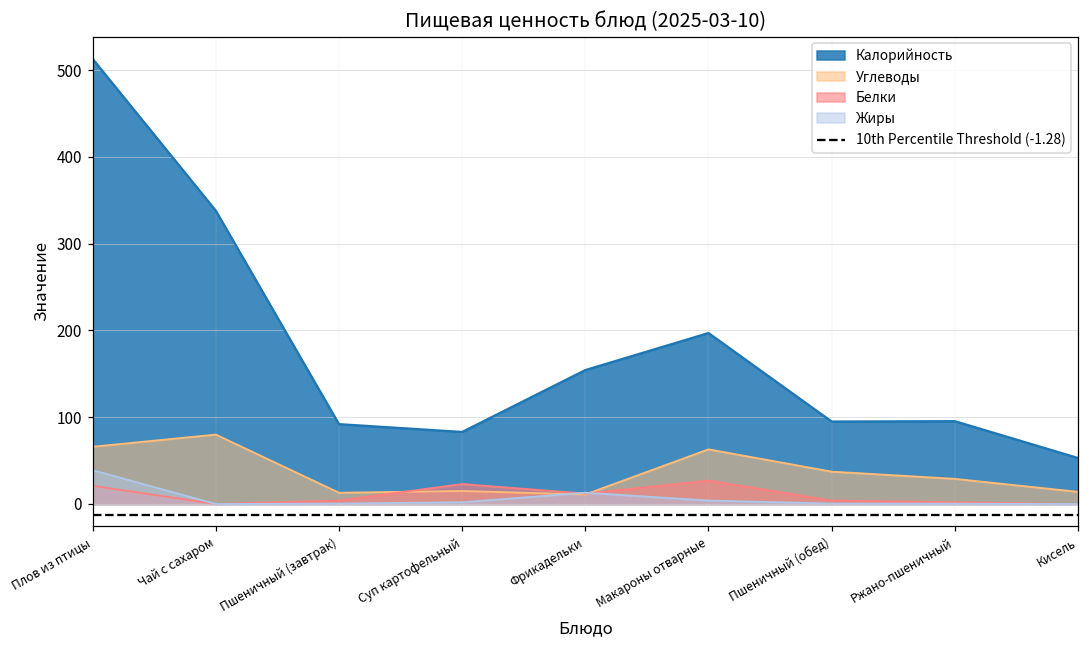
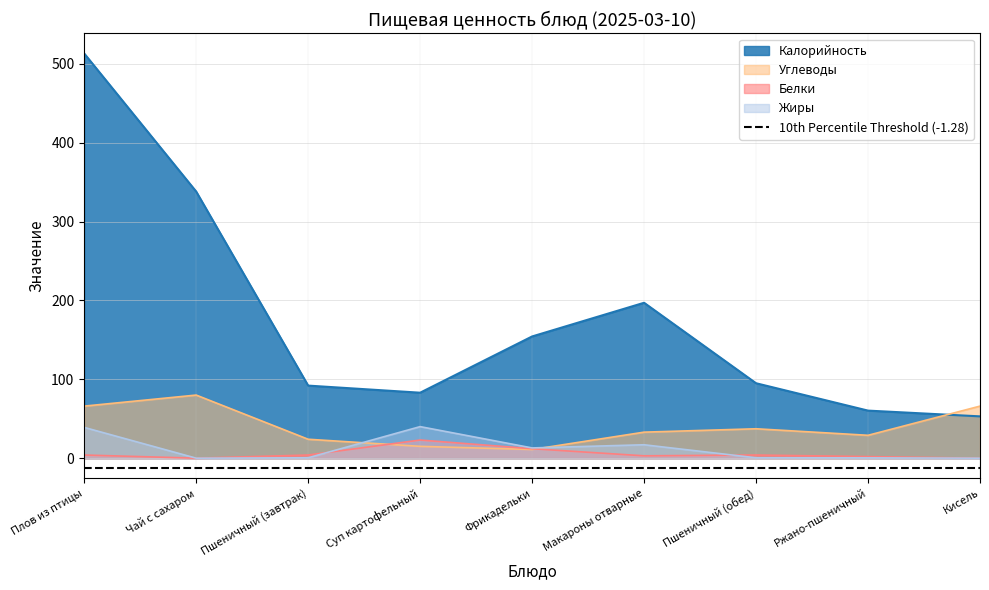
  {
    "Калорийность": {
      "Плов из птицы": 510,
      "Чай с сахаром": 340,
      "Пшеничный (завтрак)": 90,
      "Суп картофельный": 80,
      "Фрикадельки": 150,
      "Макароны отварные": 200,
      "Пшеничный (обед)": 100,
-     "Ржано-пшеничный": 100,
+     "Ржано-пшеничный": 60,
      "Кисель": 50
    },
    "Углеводы": {
      "Плов из птицы": 70,
      "Чай с сахаром": 80,
-     "Пшеничный (завтрак)": 10,
+     "Пшеничный (завтрак)": 20,
      "Суп картофельный": 20,
-     "Макароны отварные": 60,
+     "Макароны отварные": 30,
      "Пшеничный (обед)": 40,
      "Ржано-пшеничный": 30,
-     "Кисель": 10
+     "Кисель": 70
    },
    "Белки": {
-     "Плов из птицы": 20,
+     "Плов из птицы": 0,
      "Пшеничный (завтрак)": 0,
      "Суп картофельный": 20,
-     "Макароны отварные": 30,
+     "Макароны отварные": 0,
      "Пшеничный (обед)": 0
    },
    "Жиры": {
      "Плов из птицы": 40,
      "Пшеничный (завтрак)": 0,
-     "Суп картофельный": 0,
-     "Макароны отварные": 0,
+     "Суп картофельный": 40,
+     "Макароны отварные": 20,
      "Пшеничный (обед)": 0
    }
  }
